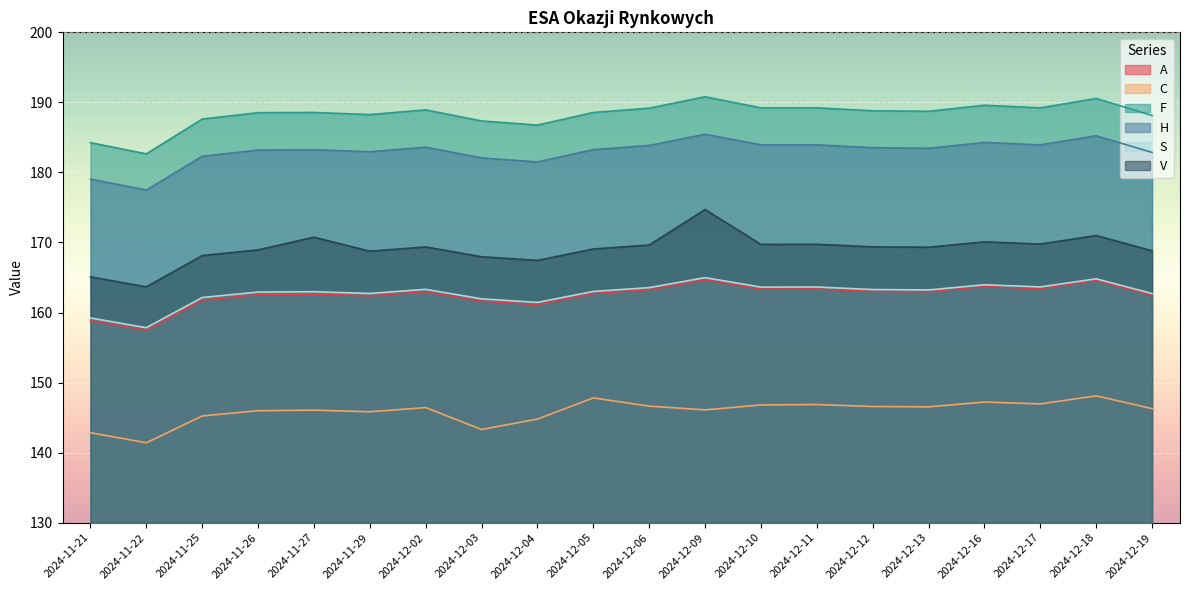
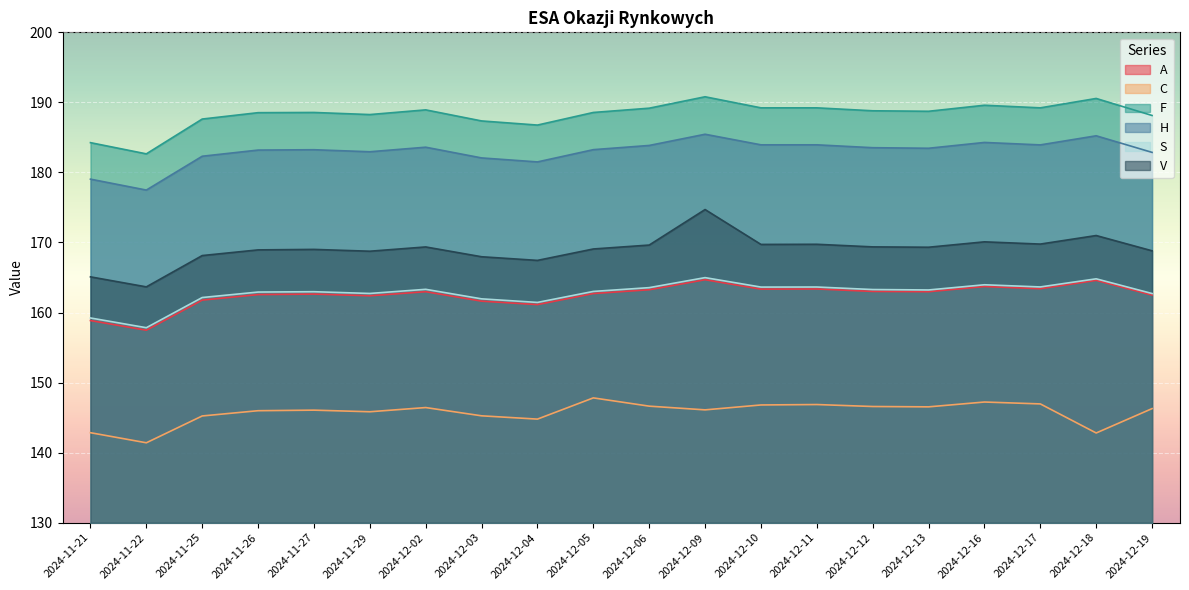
  {
    "A": {
      "2024-11-21": 159,
      "2024-11-25": 162
    },
    "C": {
      "2024-11-21": 143,
      "2024-11-22": 141,
      "2024-11-25": 145,
      "2024-11-26": 146,
      "2024-11-27": 146,
      "2024-11-29": 146,
      "2024-12-02": 146,
-     "2024-12-03": 143,
+     "2024-12-03": 145,
      "2024-12-04": 145,
      "2024-12-05": 148,
      "2024-12-06": 147,
      "2024-12-09": 146,
      "2024-12-10": 147,
      "2024-12-11": 147,
      "2024-12-12": 147,
      "2024-12-13": 147,
      "2024-12-16": 147,
      "2024-12-17": 147,
-     "2024-12-18": 148,
+     "2024-12-18": 143,
      "2024-12-19": 146
    },
    "S": {
      "2024-11-21": 159,
      "2024-11-25": 162
    },
    "V": {
      "2024-11-21": 165,
      "2024-11-22": 164,
      "2024-11-25": 168,
      "2024-11-26": 169,
-     "2024-11-27": 171,
+     "2024-11-27": 169,
      "2024-11-29": 169,
      "2024-12-02": 169,
      "2024-12-03": 168,
      "2024-12-04": 167,
      "2024-12-05": 169,
      "2024-12-06": 170,
      "2024-12-09": 175,
      "2024-12-10": 170,
      "2024-12-11": 170,
      "2024-12-12": 169,
      "2024-12-13": 169,
      "2024-12-16": 170,
      "2024-12-17": 170,
      "2024-12-18": 171,
      "2024-12-19": 169
    }
  }
